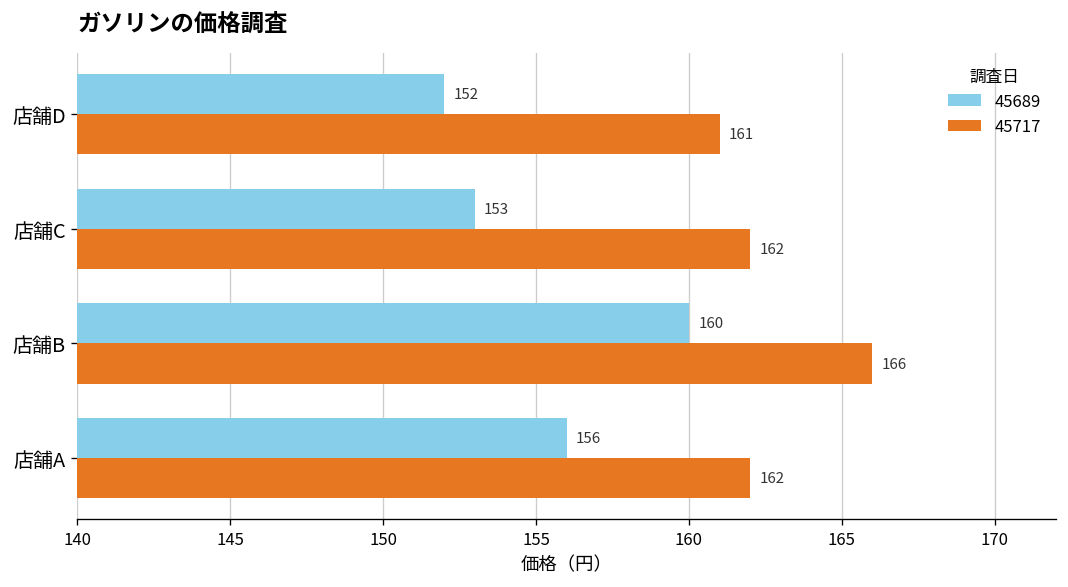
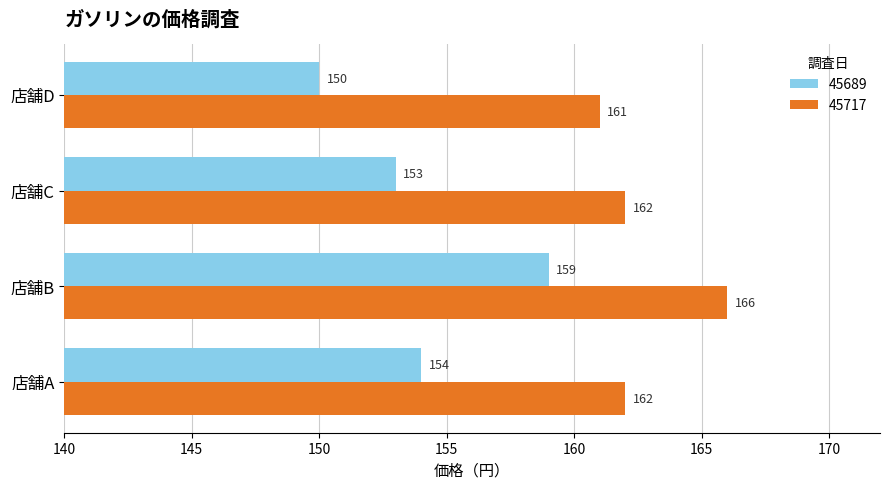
  {
    "45689": {
-     "店舗D": 152,
+     "店舗D": 150,
      "店舗C": 153,
-     "店舗B": 160,
-     "店舗A": 156
+     "店舗B": 159,
+     "店舗A": 154
    },
    "45717": {
      "店舗D": 161,
      "店舗C": 162,
      "店舗B": 166,
      "店舗A": 162
    }
  }
